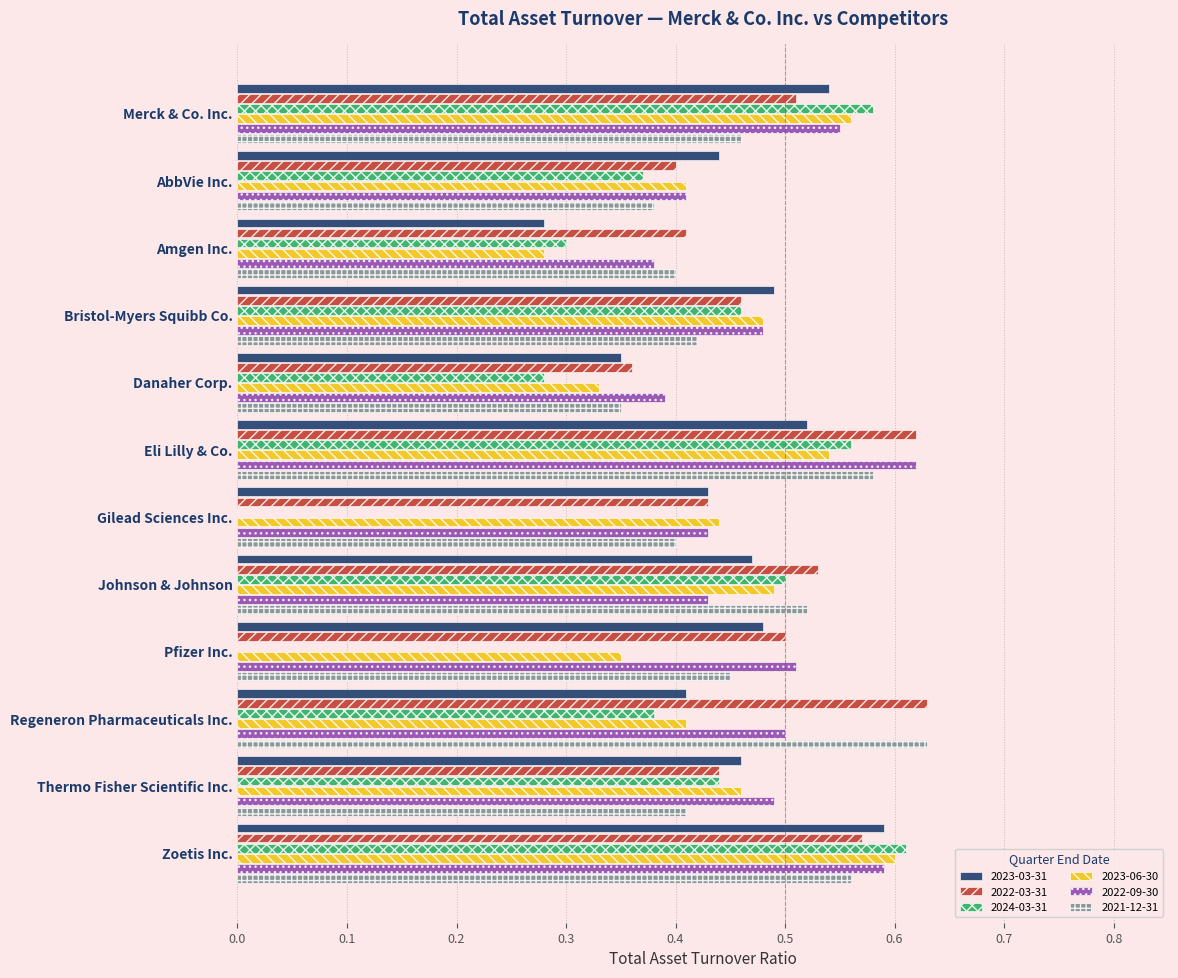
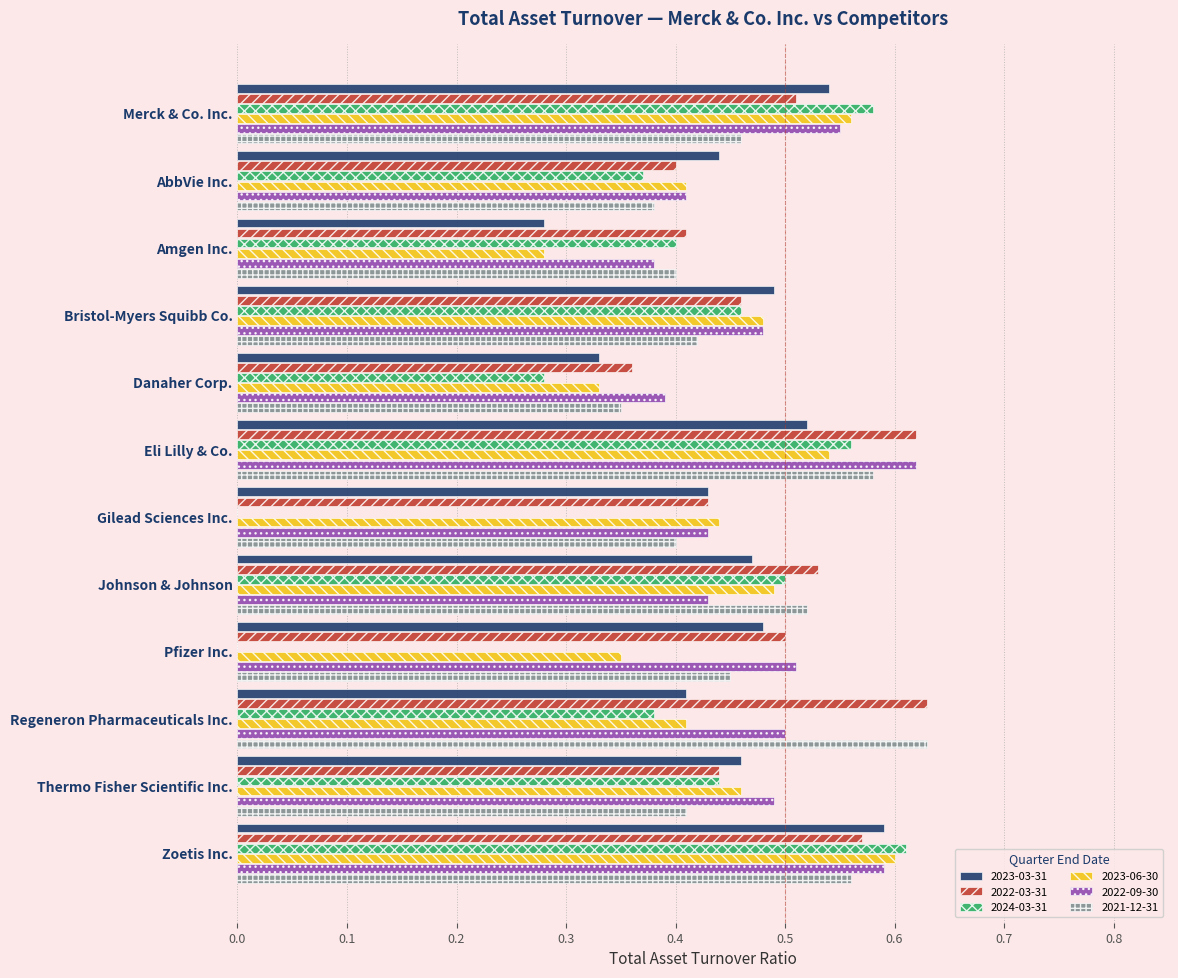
  {
    "2023-03-31": {
      "Merck & Co. Inc.": 0.54,
      "AbbVie Inc.": 0.44,
      "Amgen Inc.": 0.28,
      "Bristol-Myers Squibb Co.": 0.49,
-     "Danaher Corp.": 0.35,
+     "Danaher Corp.": 0.33,
      "Eli Lilly & Co.": 0.52,
      "Gilead Sciences Inc.": 0.43,
      "Johnson & Johnson": 0.47,
      "Pfizer Inc.": 0.48,
      "Regeneron Pharmaceuticals Inc.": 0.41,
      "Thermo Fisher Scientific Inc.": 0.46,
      "Zoetis Inc.": 0.59
    },
    "2022-03-31": {
      "Merck & Co. Inc.": 0.51,
      "AbbVie Inc.": 0.40,
      "Amgen Inc.": 0.41,
      "Bristol-Myers Squibb Co.": 0.46,
      "Danaher Corp.": 0.36,
      "Eli Lilly & Co.": 0.62,
      "Gilead Sciences Inc.": 0.43,
      "Johnson & Johnson": 0.53,
      "Pfizer Inc.": 0.50,
      "Regeneron Pharmaceuticals Inc.": 0.63,
      "Thermo Fisher Scientific Inc.": 0.44,
      "Zoetis Inc.": 0.57
    },
    "2024-03-31": {
      "Merck & Co. Inc.": 0.580,
      "AbbVie Inc.": 0.370,
-     "Amgen Inc.": 0.3,
+     "Amgen Inc.": 0.4,
      "Bristol-Myers Squibb Co.": 0.460,
      "Danaher Corp.": 0.280,
      "Eli Lilly & Co.": 0.560,
      "Gilead Sciences Inc.": 0.0,
      "Johnson & Johnson": 0.5,
      "Pfizer Inc.": 0.0,
      "Regeneron Pharmaceuticals Inc.": 0.380,
      "Thermo Fisher Scientific Inc.": 0.440,
      "Zoetis Inc.": 0.610
    },
    "2023-06-30": {
      "Merck & Co. Inc.": 0.56,
      "AbbVie Inc.": 0.41,
      "Amgen Inc.": 0.28,
      "Bristol-Myers Squibb Co.": 0.48,
      "Danaher Corp.": 0.33,
      "Eli Lilly & Co.": 0.54,
      "Gilead Sciences Inc.": 0.44,
      "Johnson & Johnson": 0.49,
      "Pfizer Inc.": 0.35,
      "Regeneron Pharmaceuticals Inc.": 0.41,
      "Thermo Fisher Scientific Inc.": 0.46,
      "Zoetis Inc.": 0.60
    },
    "2022-09-30": {
      "Merck & Co. Inc.": 0.55,
      "AbbVie Inc.": 0.41,
      "Amgen Inc.": 0.38,
      "Bristol-Myers Squibb Co.": 0.48,
      "Danaher Corp.": 0.39,
      "Eli Lilly & Co.": 0.62,
      "Gilead Sciences Inc.": 0.43,
      "Johnson & Johnson": 0.43,
      "Pfizer Inc.": 0.51,
      "Regeneron Pharmaceuticals Inc.": 0.50,
      "Thermo Fisher Scientific Inc.": 0.49,
      "Zoetis Inc.": 0.59
    },
    "2021-12-31": {
      "Merck & Co. Inc.": 0.46,
      "AbbVie Inc.": 0.38,
      "Amgen Inc.": 0.40,
      "Bristol-Myers Squibb Co.": 0.42,
      "Danaher Corp.": 0.35,
      "Eli Lilly & Co.": 0.58,
      "Gilead Sciences Inc.": 0.40,
      "Johnson & Johnson": 0.52,
      "Pfizer Inc.": 0.45,
      "Regeneron Pharmaceuticals Inc.": 0.63,
      "Thermo Fisher Scientific Inc.": 0.41,
      "Zoetis Inc.": 0.56
    }
  }
